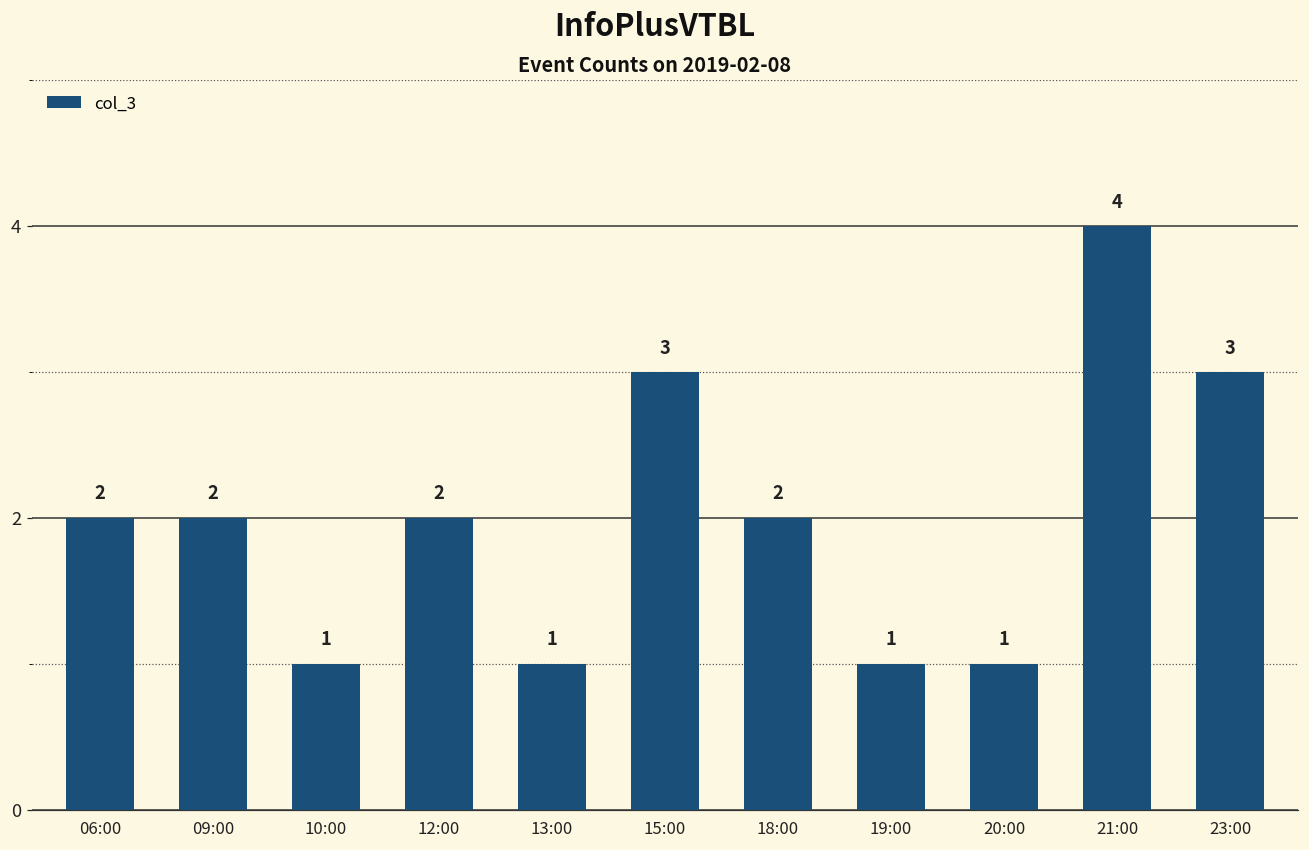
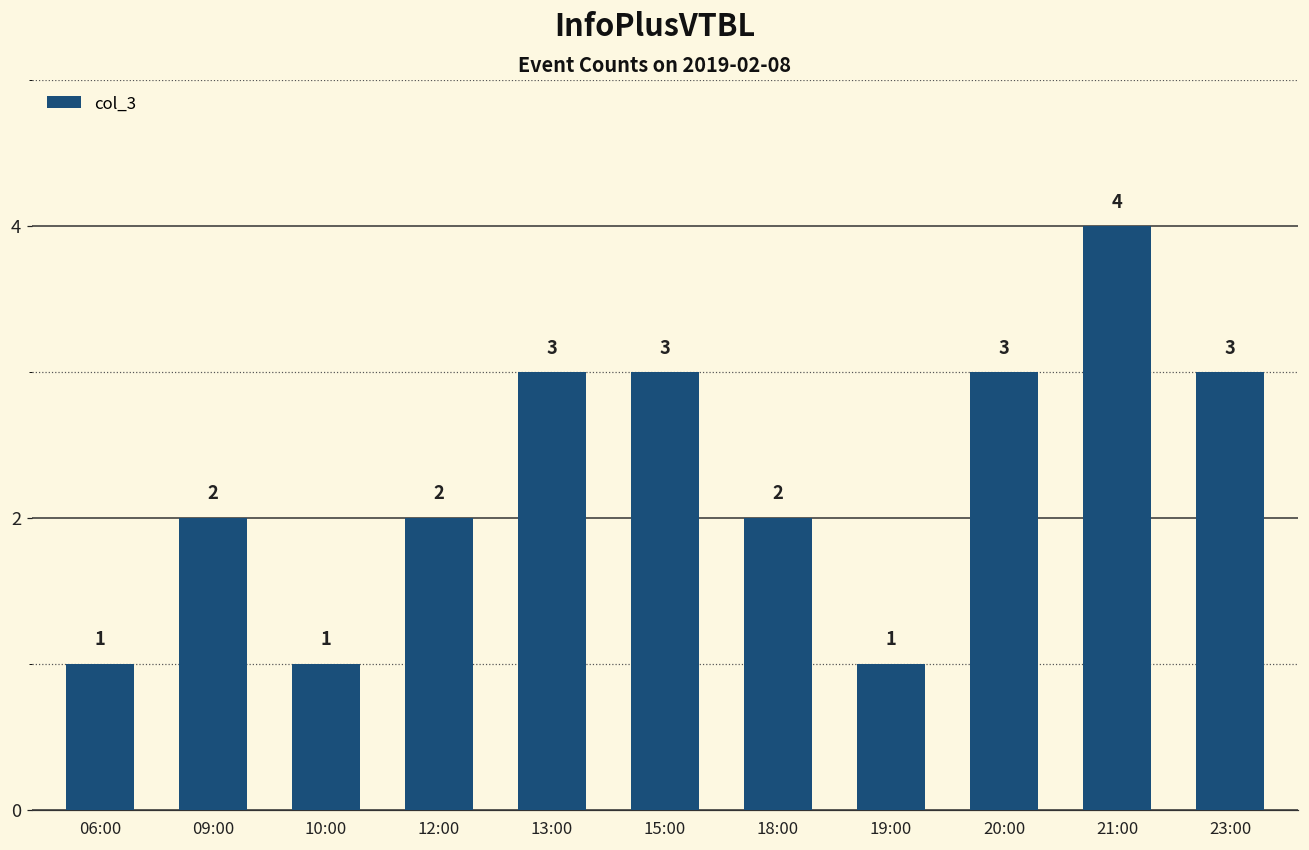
  {
-   "06:00": 2,
+   "06:00": 1,
    "09:00": 2,
    "10:00": 1,
    "12:00": 2,
-   "13:00": 1,
+   "13:00": 3,
    "15:00": 3,
    "18:00": 2,
    "19:00": 1,
-   "20:00": 1,
+   "20:00": 3,
    "21:00": 4,
    "23:00": 3
  }
